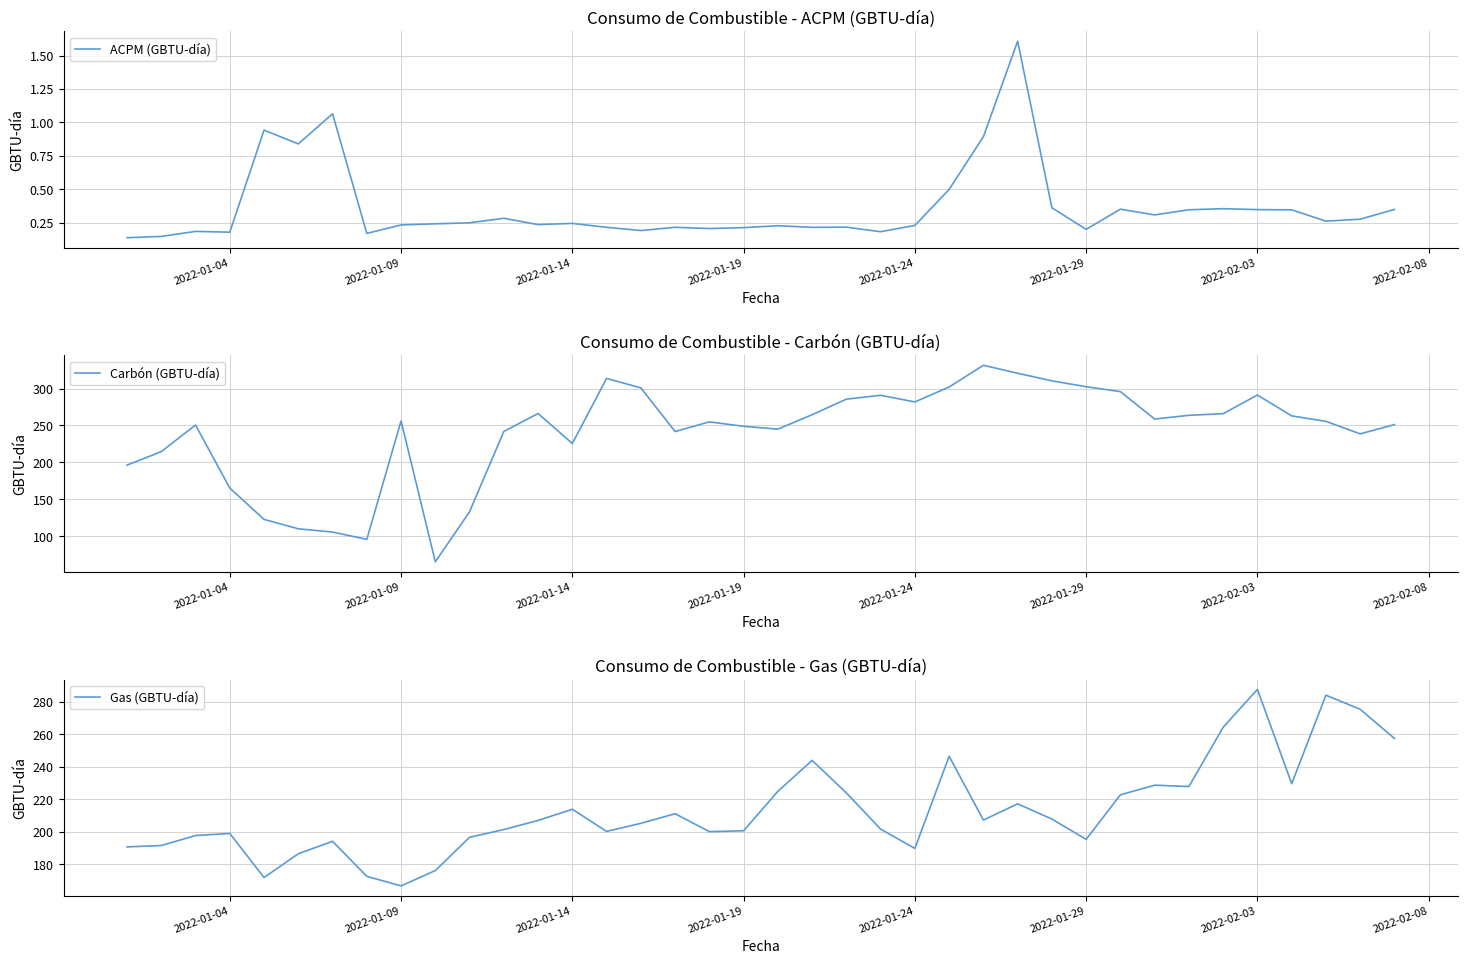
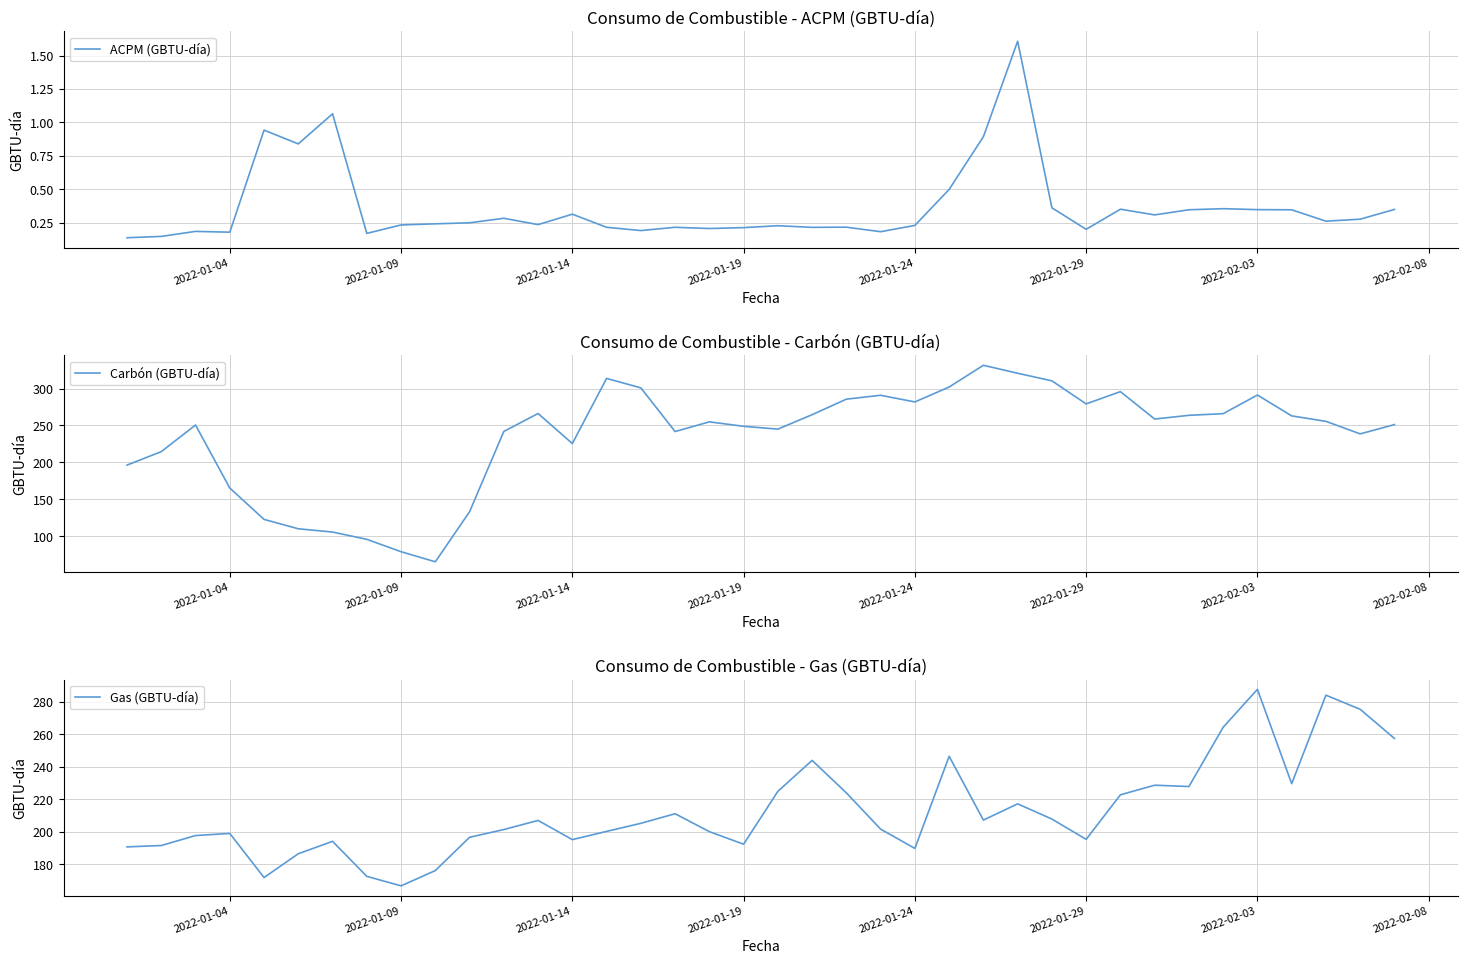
  {
    "Consumo de Combustible - ACPM (GBTU-día)": {
      "2022-01-04": 0.18,
      "2022-01-09": 0.23,
-     "2022-01-14": 0.24,
+     "2022-01-14": 0.31,
      "2022-01-19": 0.21,
      "2022-01-24": 0.23,
      "2022-01-29": 0.20,
      "2022-02-03": 0.35
    },
    "Consumo de Combustible - Carbón (GBTU-día)": {
      "2022-01-04": 170,
-     "2022-01-09": 260,
+     "2022-01-09": 80,
      "2022-01-14": 230,
      "2022-01-19": 250,
      "2022-01-24": 280,
-     "2022-01-29": 300,
+     "2022-01-29": 280,
      "2022-02-03": 290
    },
    "Consumo de Combustible - Gas (GBTU-día)": {
      "2022-01-04": 199,
      "2022-01-09": 167,
-     "2022-01-14": 214,
-     "2022-01-19": 201,
+     "2022-01-14": 195,
+     "2022-01-19": 192,
      "2022-01-24": 190,
      "2022-01-29": 195,
      "2022-02-03": 288
    }
  }
